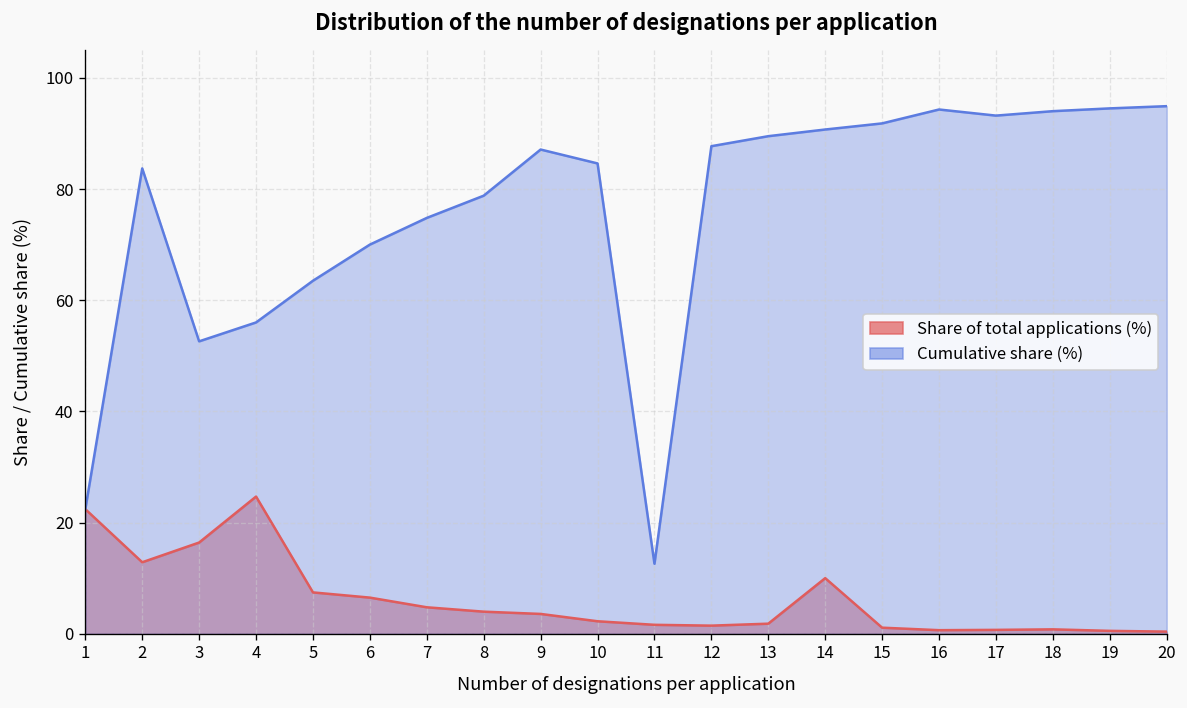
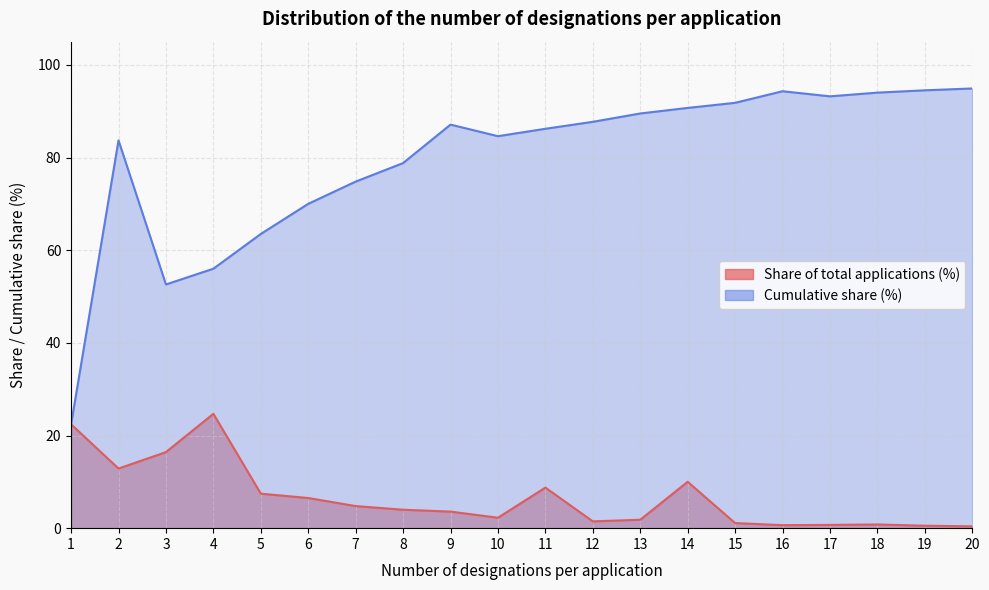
  {
    "Share of total applications (%)": {
      "2": 13,
      "3": 16,
      "4": 25,
      "5": 7,
      "6": 7,
      "7": 5,
      "8": 4,
      "9": 4,
      "10": 2,
-     "11": 2,
+     "11": 9,
      "12": 1,
      "13": 2,
      "14": 10,
      "15": 1,
      "16": 1,
      "17": 1,
      "18": 1,
      "19": 1,
      "20": 0
    },
    "Cumulative share (%)": {
      "2": 84,
      "3": 53,
      "4": 56,
      "5": 64,
      "6": 70,
      "7": 75,
      "8": 79,
      "9": 87,
      "10": 85,
-     "11": 13,
+     "11": 86,
      "12": 88,
      "13": 90,
      "14": 91,
      "15": 92,
      "16": 94,
      "17": 93,
      "18": 94,
      "19": 95,
      "20": 95
    }
  }
